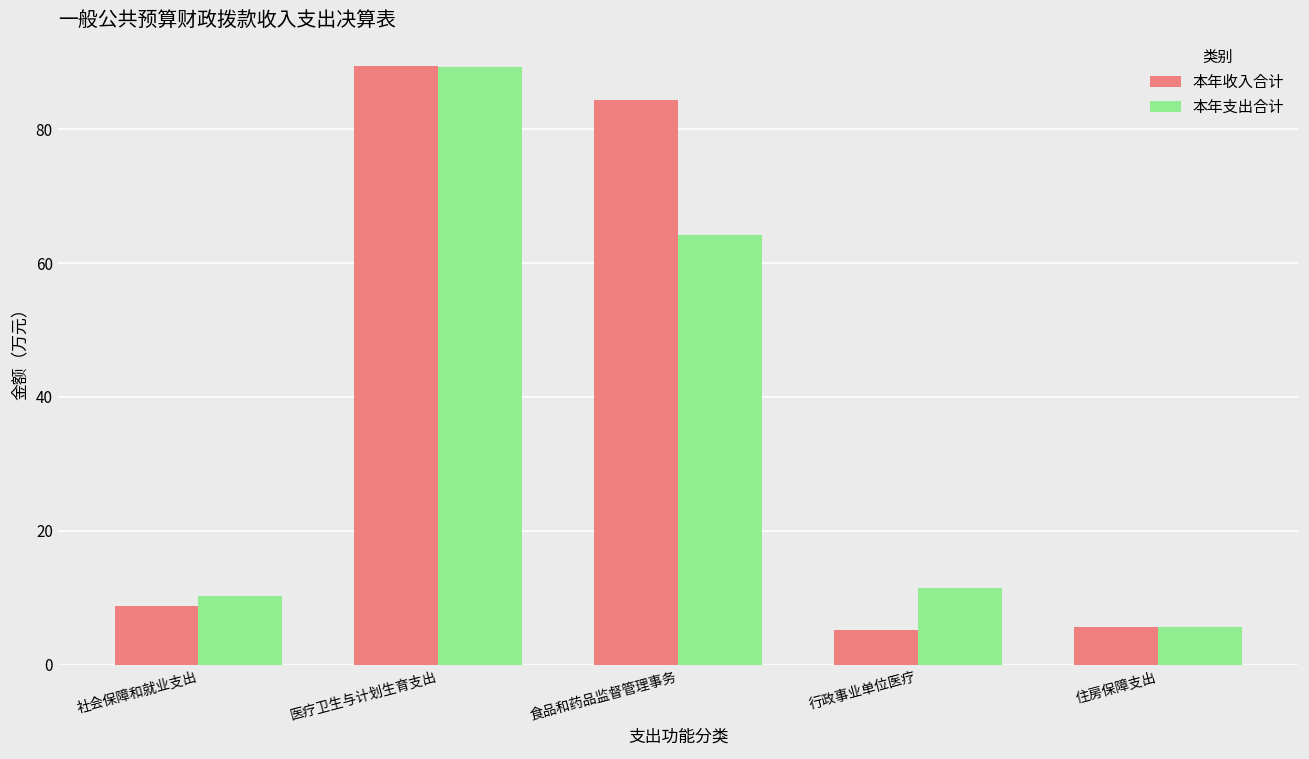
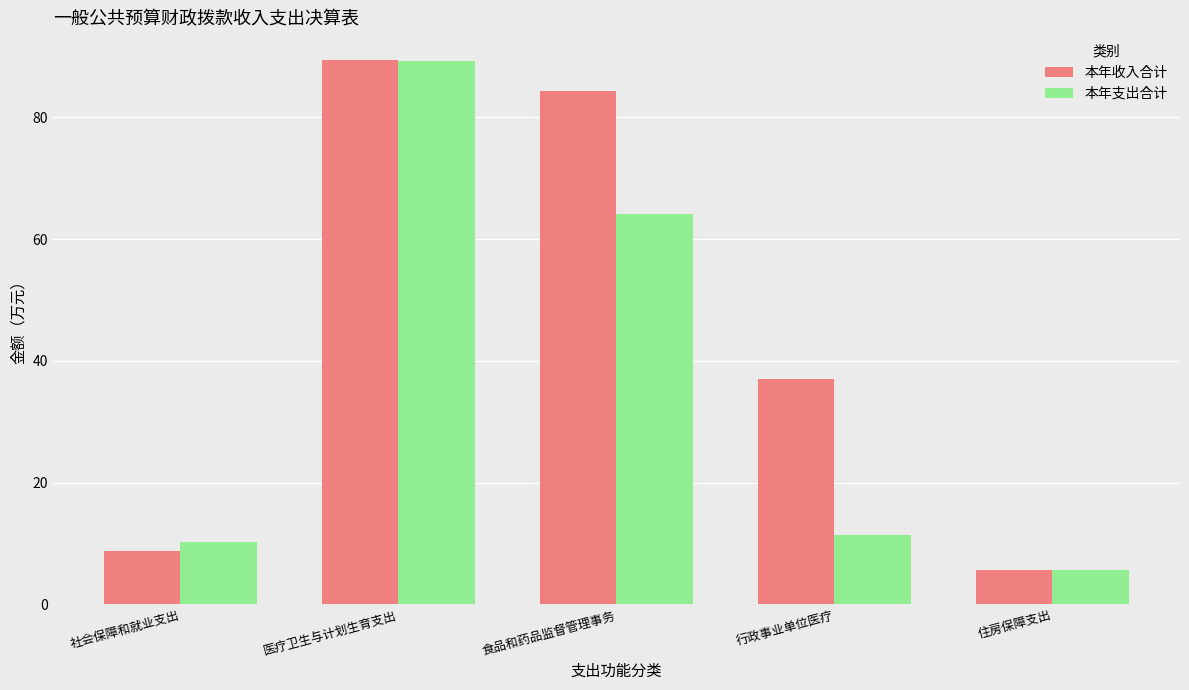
  {
    "本年收入合计": {
      "社会保障和就业支出": 9,
      "医疗卫生与计划生育支出": 89,
      "食品和药品监督管理事务": 84,
-     "行政事业单位医疗": 5,
+     "行政事业单位医疗": 37,
      "住房保障支出": 6
    },
    "本年支出合计": {
      "社会保障和就业支出": 10,
      "医疗卫生与计划生育支出": 89,
      "食品和药品监督管理事务": 64,
      "行政事业单位医疗": 11,
      "住房保障支出": 6
    }
  }
